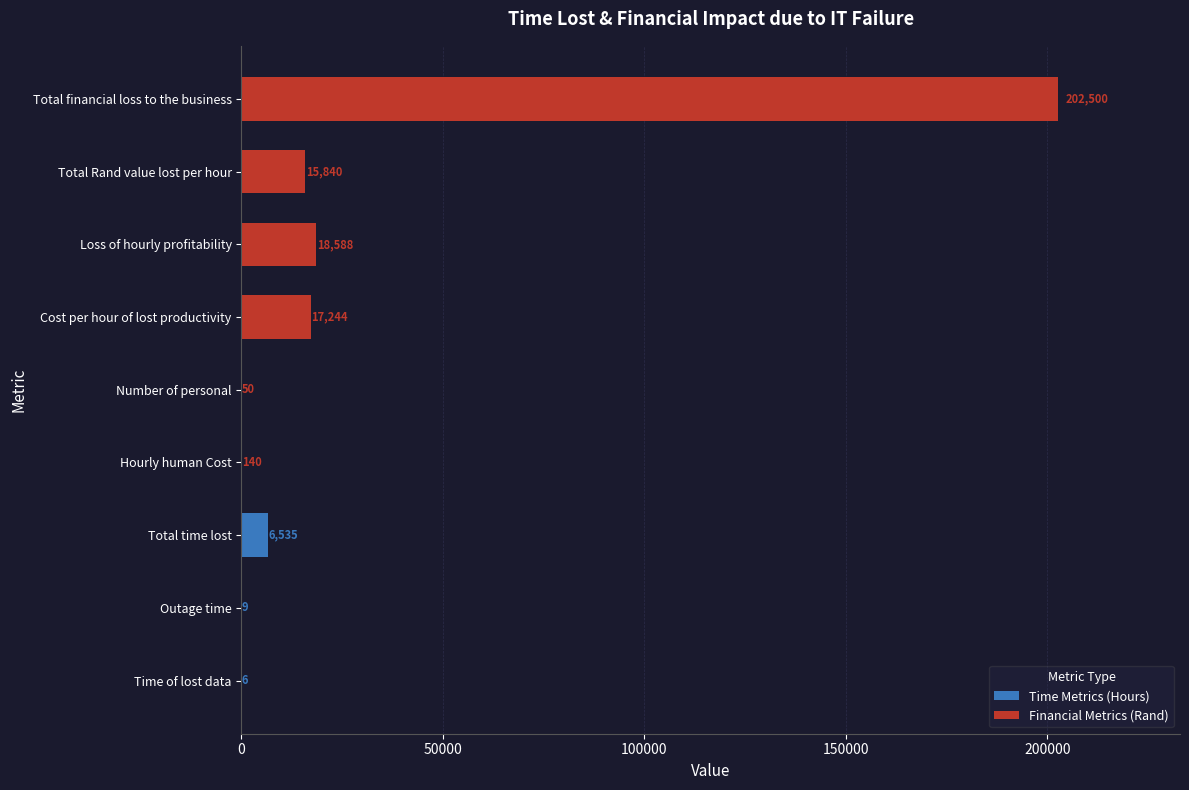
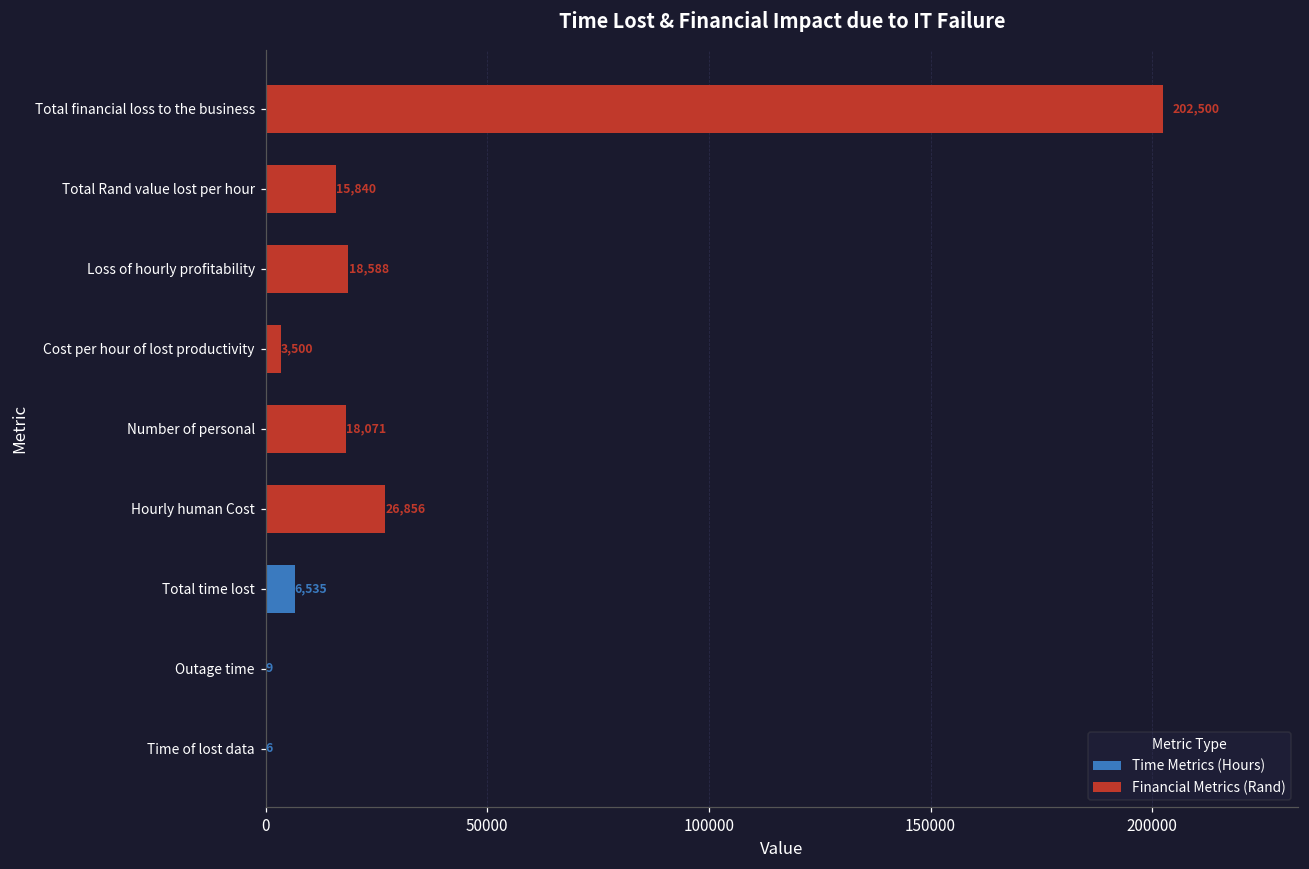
  {
    "Total financial loss to the business": "202,500",
    "Total Rand value lost per hour": "15,840",
    "Loss of hourly profitability": "18,588",
-   "Cost per hour of lost productivity": "17,244",
-   "Number of personal": "50",
-   "Hourly human Cost": "140",
+   "Cost per hour of lost productivity": "3,500",
+   "Number of personal": "18,071",
+   "Hourly human Cost": "26,856",
    "Total time lost": "6,535",
    "Outage time": "9",
    "Time of lost data": "6"
  }
